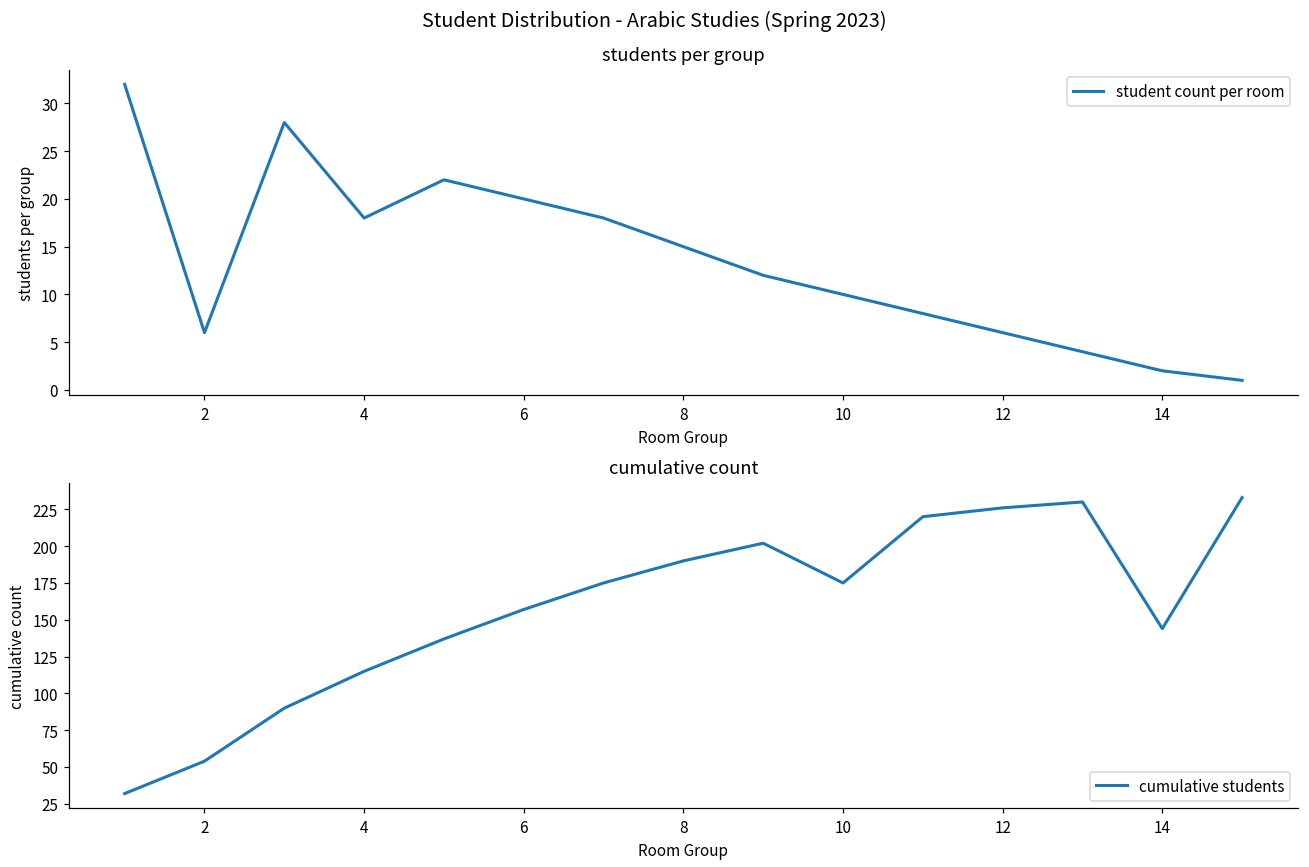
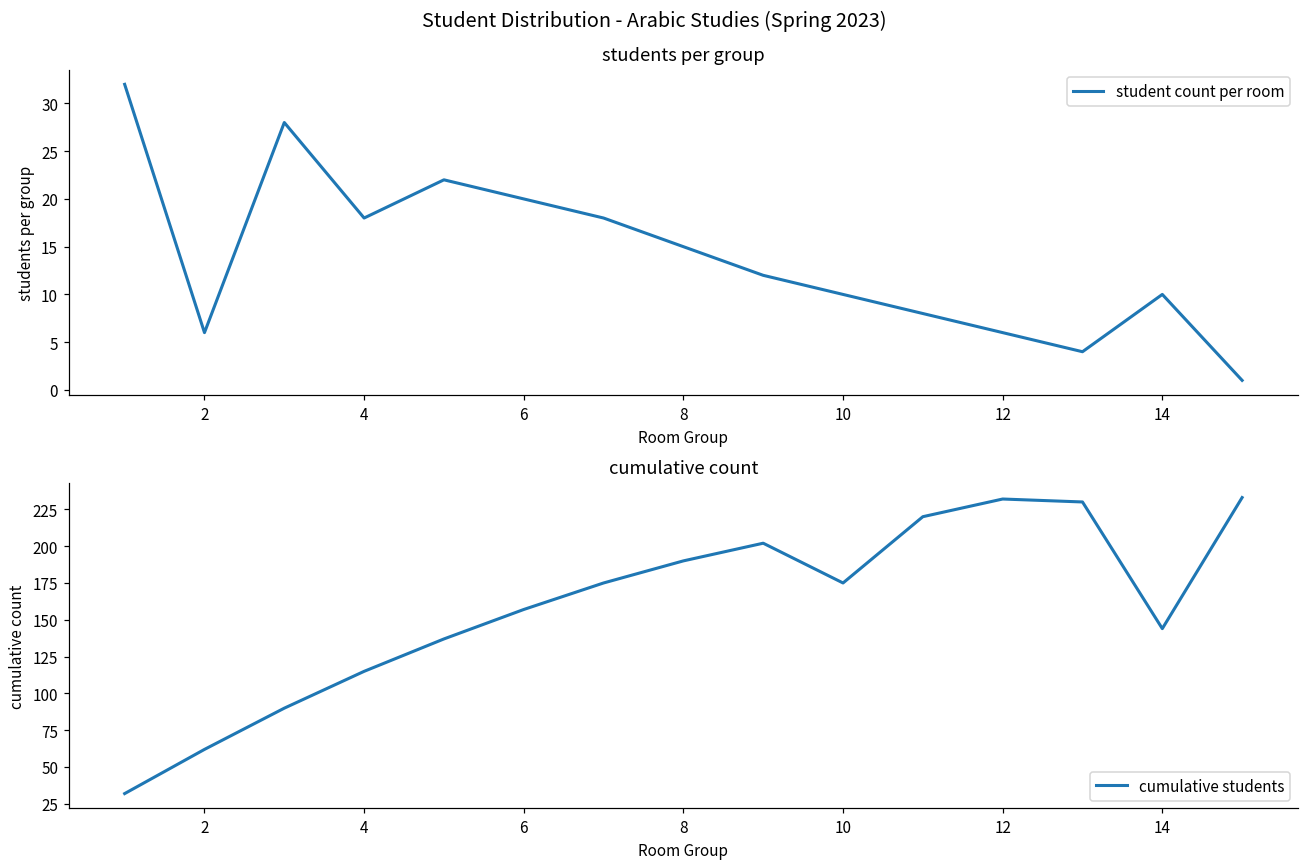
  {
    "students per group": {
      "2": 6,
      "4": 18,
      "6": 20,
      "8": 15,
      "10": 10,
      "12": 6,
-     "14": 2
+     "14": 10
    },
    "cumulative count": {
-     "2": 54,
+     "2": 62,
      "4": 115,
      "6": 157,
      "8": 190,
      "10": 175,
-     "12": 226,
+     "12": 232,
      "14": 144
    }
  }
